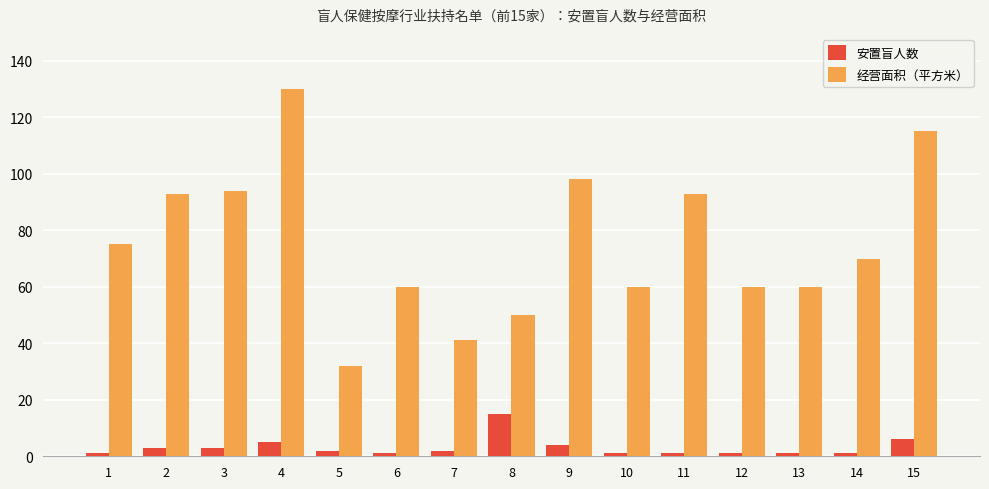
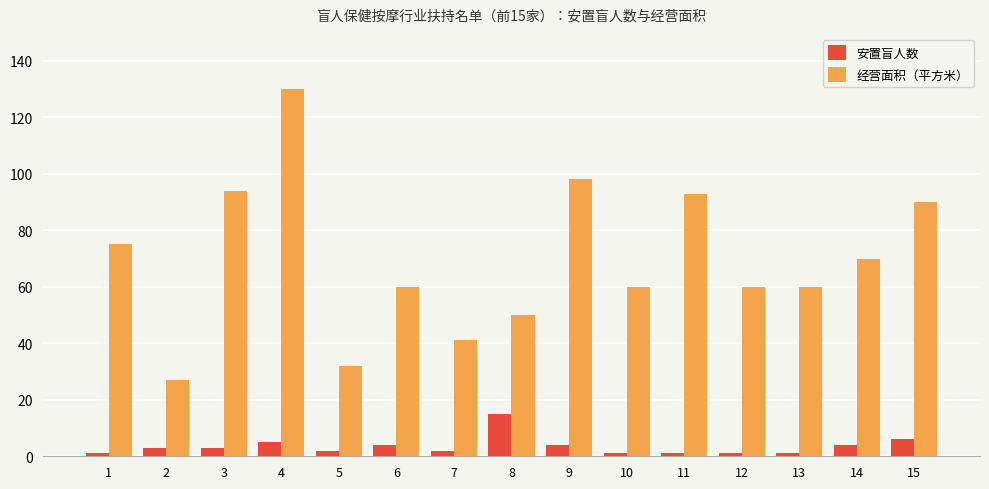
  {
    "安置盲人数": {
      "1": 1,
      "2": 3,
      "3": 3,
      "4": 5,
      "5": 2,
-     "6": 1,
+     "6": 4,
      "7": 2,
      "8": 15,
      "9": 4,
      "10": 1,
      "11": 1,
      "12": 1,
      "13": 1,
-     "14": 1,
+     "14": 4,
      "15": 6
    },
    "经营面积（平方米）": {
      "1": 75,
-     "2": 93,
+     "2": 27,
      "3": 94,
      "4": 130,
      "5": 32,
      "6": 60,
      "7": 41,
      "8": 50,
      "9": 98,
      "10": 60,
      "11": 93,
      "12": 60,
      "13": 60,
      "14": 70,
-     "15": 115
+     "15": 90
    }
  }
